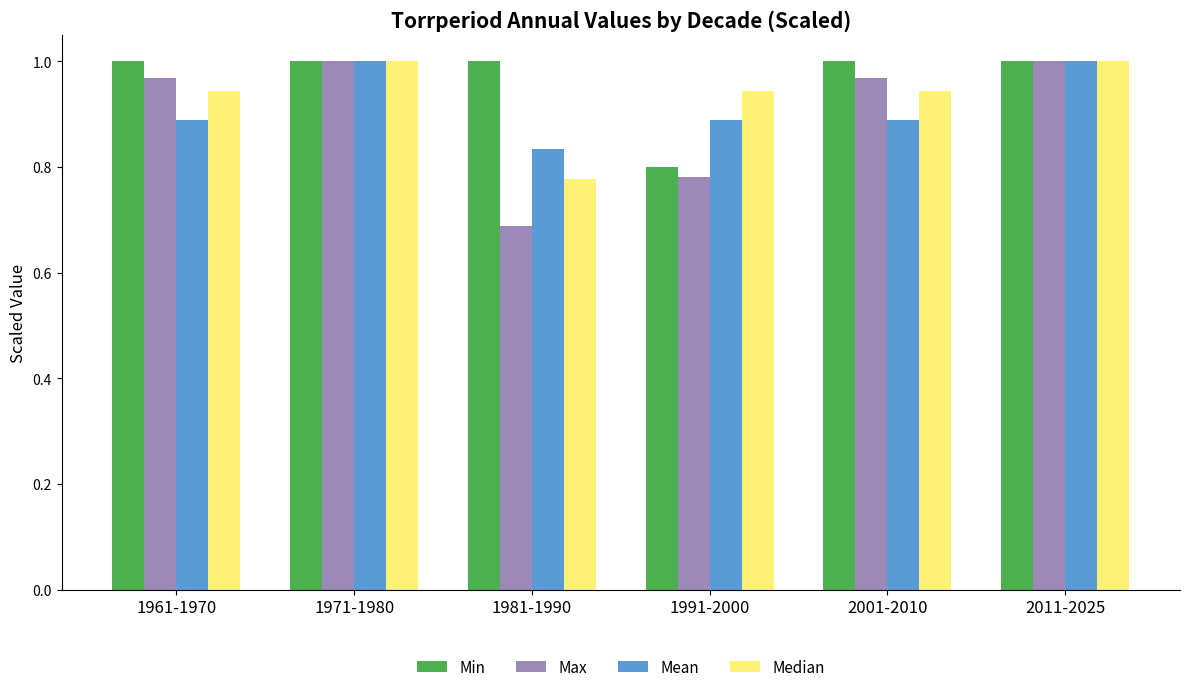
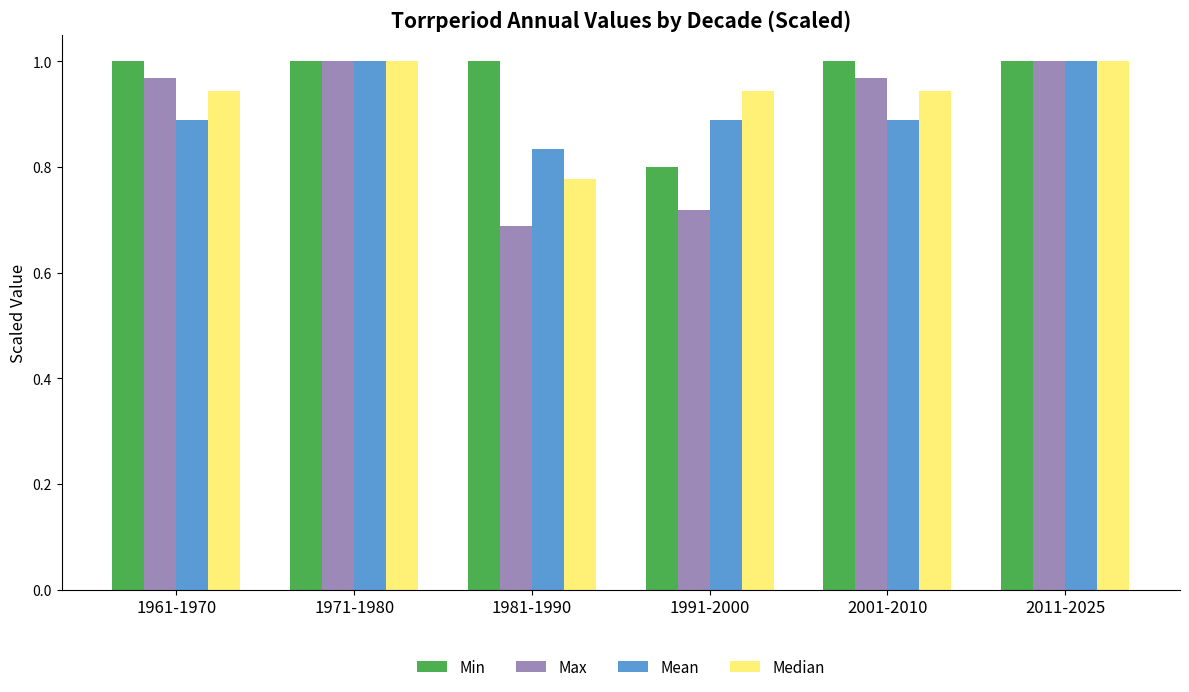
  {
    "Min": {
      "1961-1970": 1.00,
      "1971-1980": 1.00,
      "1981-1990": 1.00,
      "1991-2000": 0.80,
      "2001-2010": 1.00,
      "2011-2025": 1.00
    },
    "Max": {
      "1961-1970": 0.97,
      "1971-1980": 1.00,
      "1981-1990": 0.69,
-     "1991-2000": 0.78,
+     "1991-2000": 0.72,
      "2001-2010": 0.97,
      "2011-2025": 1.00
    },
    "Mean": {
      "1961-1970": 0.89,
      "1971-1980": 1.00,
      "1981-1990": 0.83,
      "1991-2000": 0.89,
      "2001-2010": 0.89,
      "2011-2025": 1.00
    },
    "Median": {
      "1961-1970": 0.94,
      "1971-1980": 1.00,
      "1981-1990": 0.78,
      "1991-2000": 0.94,
      "2001-2010": 0.94,
      "2011-2025": 1.00
    }
  }
